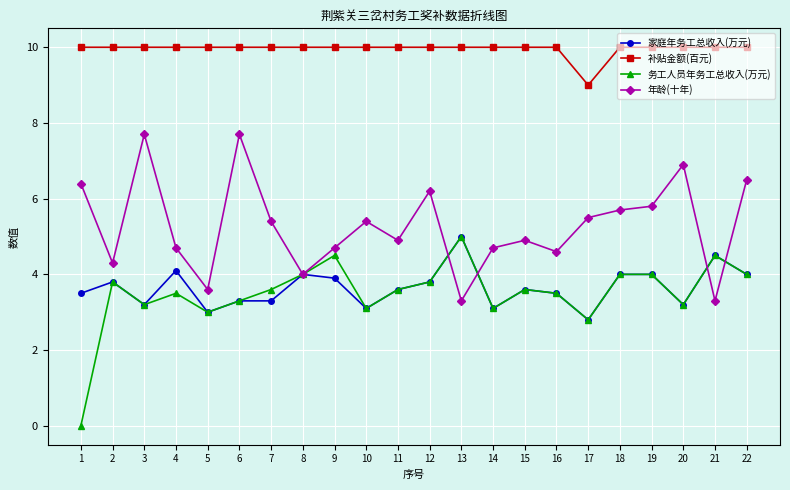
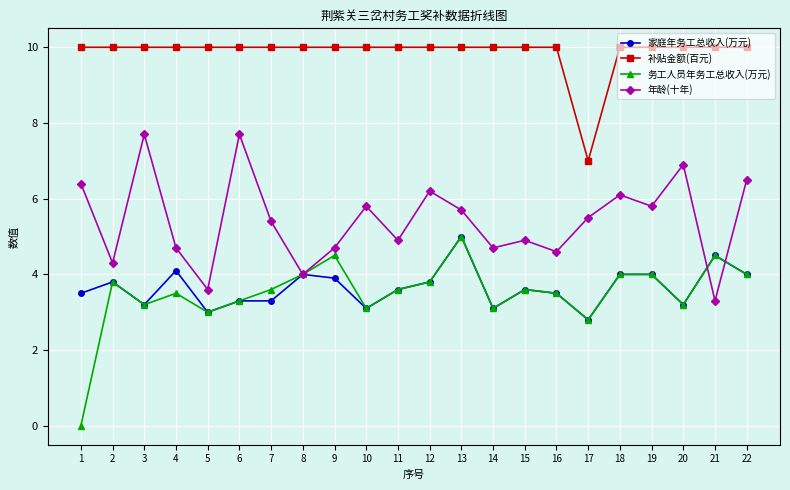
  {
    "家庭年务工总收入(万元)": {
      "1": 3.5,
      "4": 4.1,
      "7": 3.3,
      "9": 3.9
    },
    "补贴金额(百元)": {
      "1": 10,
      "2": 10,
      "3": 10,
      "4": 10,
      "5": 10,
      "6": 10,
      "7": 10,
      "8": 10,
      "9": 10,
      "10": 10,
      "11": 10,
      "12": 10,
      "13": 10,
      "14": 10,
      "15": 10,
      "16": 10,
-     "17": 9
+     "17": 7
    },
    "务工人员年务工总收入(万元)": {
      "1": 0.0,
      "4": 3.5,
      "7": 3.6,
      "9": 4.5
    },
    "年龄(十年)": {
      "1": 6.4,
      "2": 4.3,
      "3": 7.7,
      "4": 4.7,
      "5": 3.6,
      "6": 7.7,
      "7": 5.4,
      "9": 4.7,
-     "10": 5.4,
+     "10": 5.8,
      "11": 4.9,
      "12": 6.2,
-     "13": 3.3,
+     "13": 5.7,
      "14": 4.7,
      "15": 4.9,
      "16": 4.6,
      "17": 5.5,
-     "18": 5.7,
+     "18": 6.1,
      "19": 5.8,
      "20": 6.9,
      "21": 3.3,
      "22": 6.5
    }
  }
